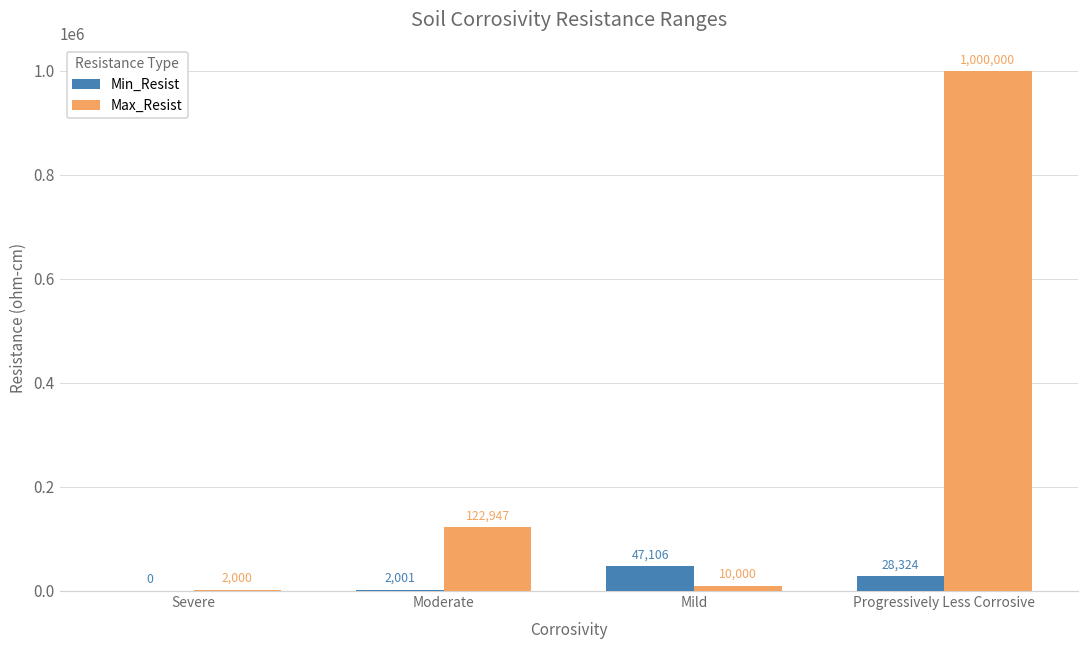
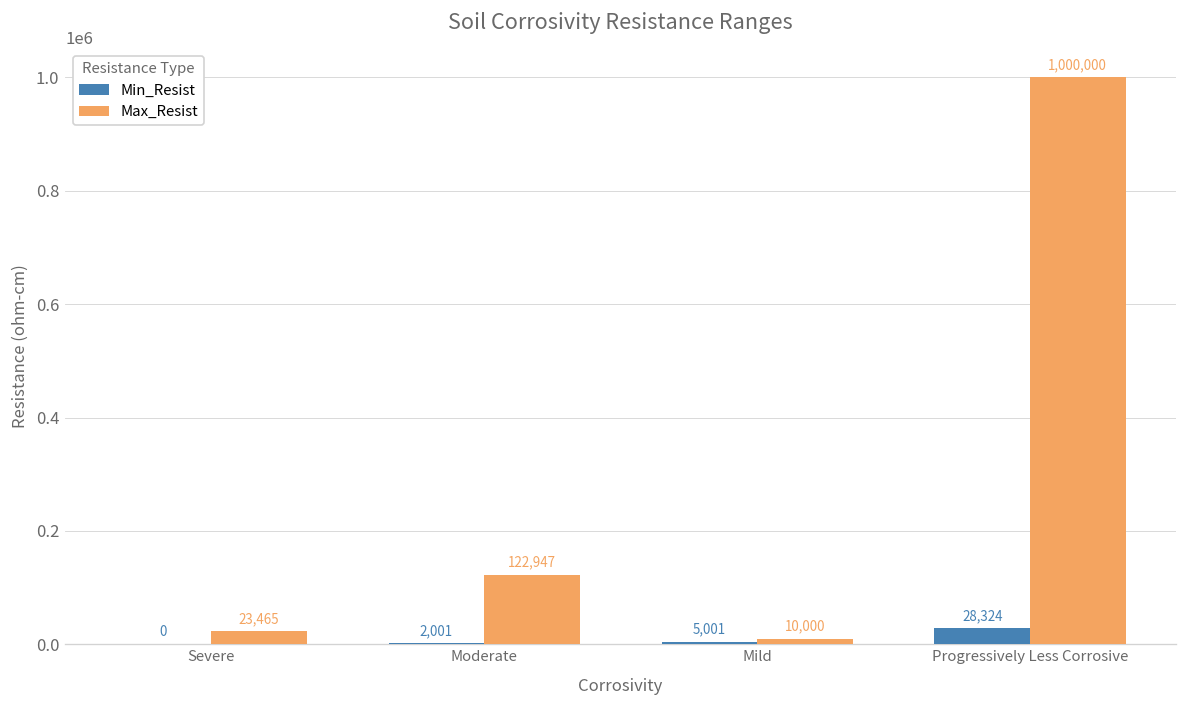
  {
    "Min_Resist": {
      "Severe": "0",
      "Moderate": "2,001",
-     "Mild": "47,106",
+     "Mild": "5,001",
      "Progressively Less Corrosive": "28,324"
    },
    "Max_Resist": {
-     "Severe": "2,000",
+     "Severe": "23,465",
      "Moderate": "122,947",
      "Mild": "10,000",
      "Progressively Less Corrosive": "1,000,000"
    }
  }
